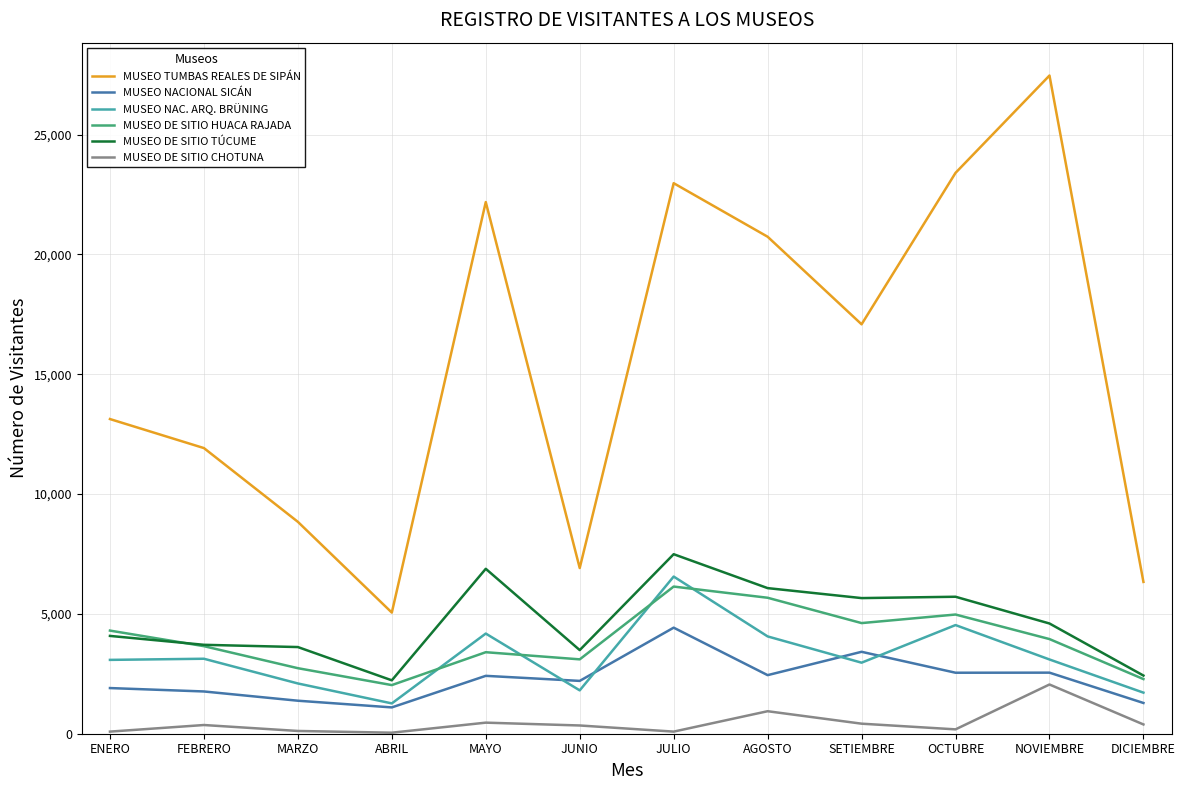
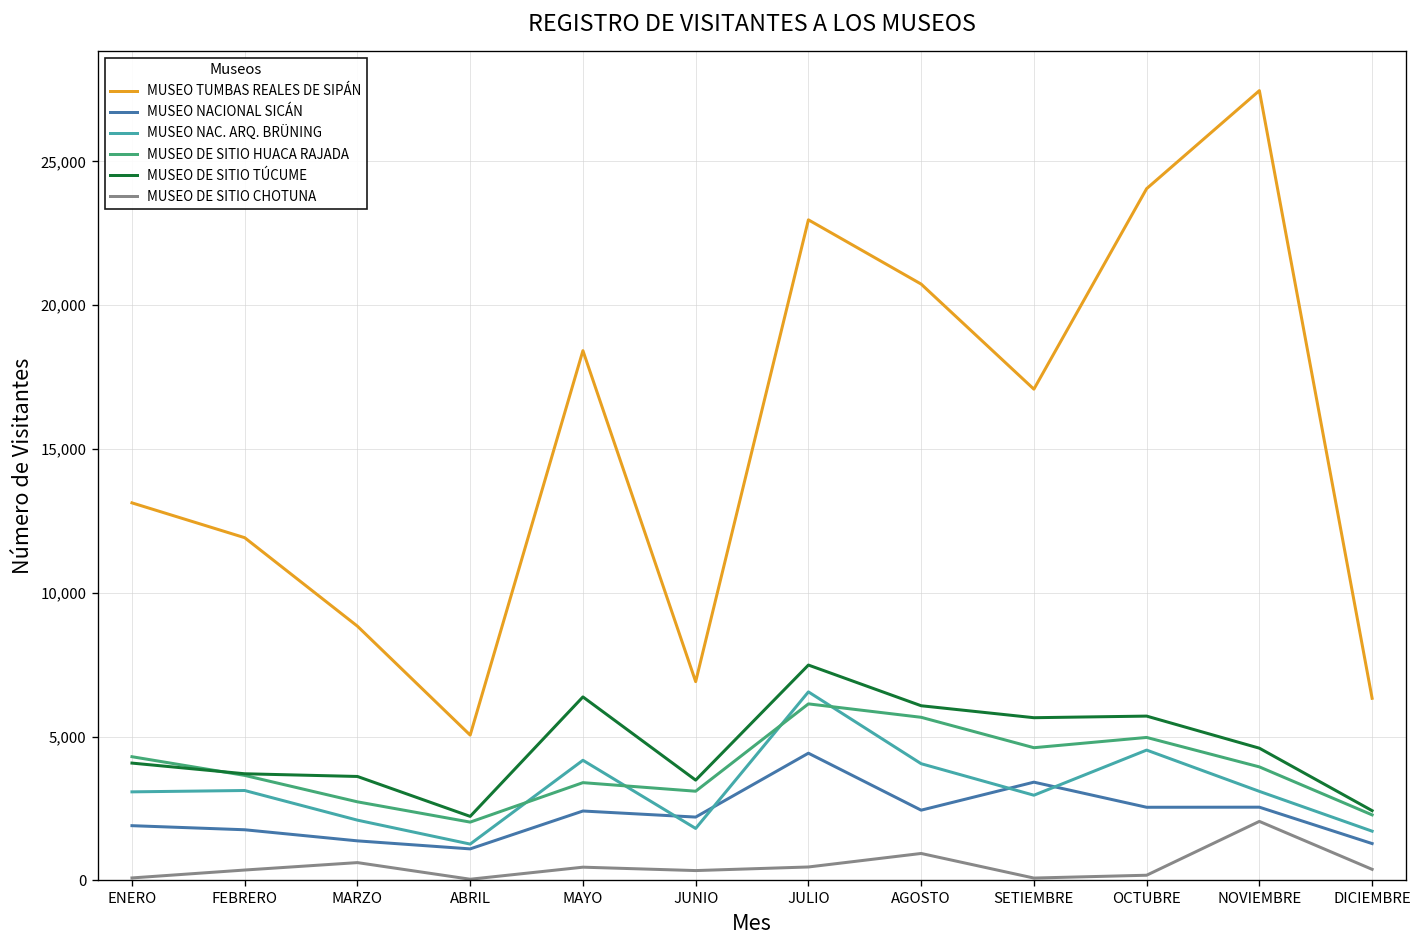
  {
    "MUSEO TUMBAS REALES DE SIPÁN": {
      "ENERO": "13,100",
      "FEBRERO": "11,900",
      "MARZO": "8,800",
      "ABRIL": "5,100",
-     "MAYO": "22,200",
+     "MAYO": "18,400",
      "JUNIO": "6,900",
      "JULIO": "23,000",
      "AGOSTO": "20,700",
      "SETIEMBRE": "17,100",
-     "OCTUBRE": "23,400",
+     "OCTUBRE": "24,100",
      "NOVIEMBRE": "27,500",
      "DICIEMBRE": "6,300"
    },
    "MUSEO DE SITIO TÚCUME": {
      "ENERO": "4,100",
      "MARZO": "3,600",
      "ABRIL": "2,200",
-     "MAYO": "6,900",
+     "MAYO": "6,400",
      "JUNIO": "3,500",
      "JULIO": "7,500",
      "AGOSTO": "6,100",
      "SETIEMBRE": "5,700",
      "OCTUBRE": "5,700",
      "NOVIEMBRE": "4,600",
      "DICIEMBRE": "2,400"
    },
    "MUSEO DE SITIO CHOTUNA": {
      "ENERO": "100",
      "FEBRERO": "400",
-     "MARZO": "100",
+     "MARZO": "600",
      "ABRIL": "0",
      "MAYO": "500",
      "JUNIO": "300",
-     "JULIO": "100",
+     "JULIO": "500",
      "AGOSTO": "900",
-     "SETIEMBRE": "400",
+     "SETIEMBRE": "100",
      "OCTUBRE": "200",
      "NOVIEMBRE": "2,100",
      "DICIEMBRE": "400"
    }
  }
